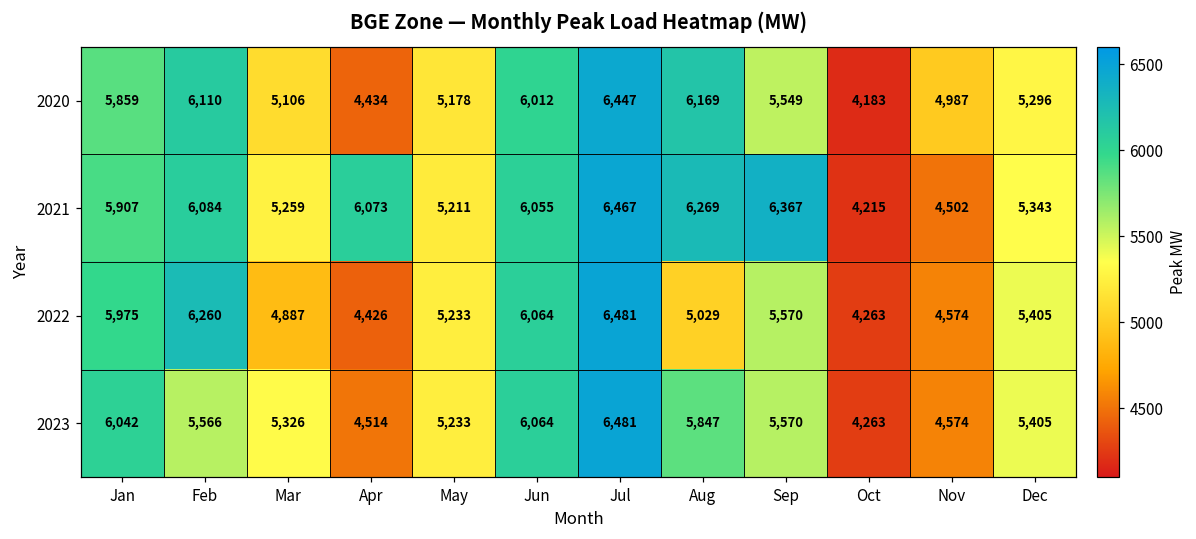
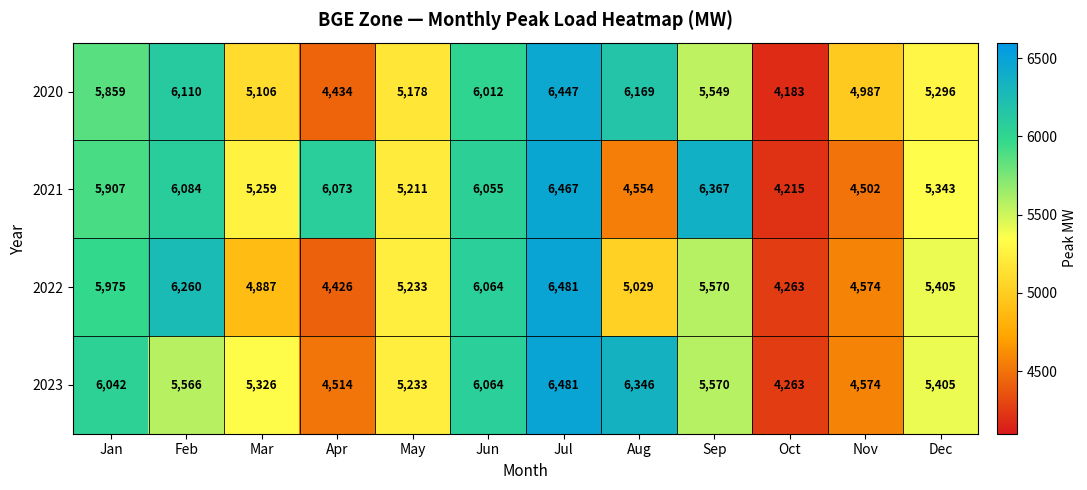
  {
    "2020": {
      "Jan": "5,859",
      "Feb": "6,110",
      "Mar": "5,106",
      "Apr": "4,434",
      "May": "5,178",
      "Jun": "6,012",
      "Jul": "6,447",
      "Aug": "6,169",
      "Sep": "5,549",
      "Oct": "4,183",
      "Nov": "4,987",
      "Dec": "5,296"
    },
    "2021": {
      "Jan": "5,907",
      "Feb": "6,084",
      "Mar": "5,259",
      "Apr": "6,073",
      "May": "5,211",
      "Jun": "6,055",
      "Jul": "6,467",
-     "Aug": "6,269",
+     "Aug": "4,554",
      "Sep": "6,367",
      "Oct": "4,215",
      "Nov": "4,502",
      "Dec": "5,343"
    },
    "2022": {
      "Jan": "5,975",
      "Feb": "6,260",
      "Mar": "4,887",
      "Apr": "4,426",
      "May": "5,233",
      "Jun": "6,064",
      "Jul": "6,481",
      "Aug": "5,029",
      "Sep": "5,570",
      "Oct": "4,263",
      "Nov": "4,574",
      "Dec": "5,405"
    },
    "2023": {
      "Jan": "6,042",
      "Feb": "5,566",
      "Mar": "5,326",
      "Apr": "4,514",
      "May": "5,233",
      "Jun": "6,064",
      "Jul": "6,481",
-     "Aug": "5,847",
+     "Aug": "6,346",
      "Sep": "5,570",
      "Oct": "4,263",
      "Nov": "4,574",
      "Dec": "5,405"
    }
  }
